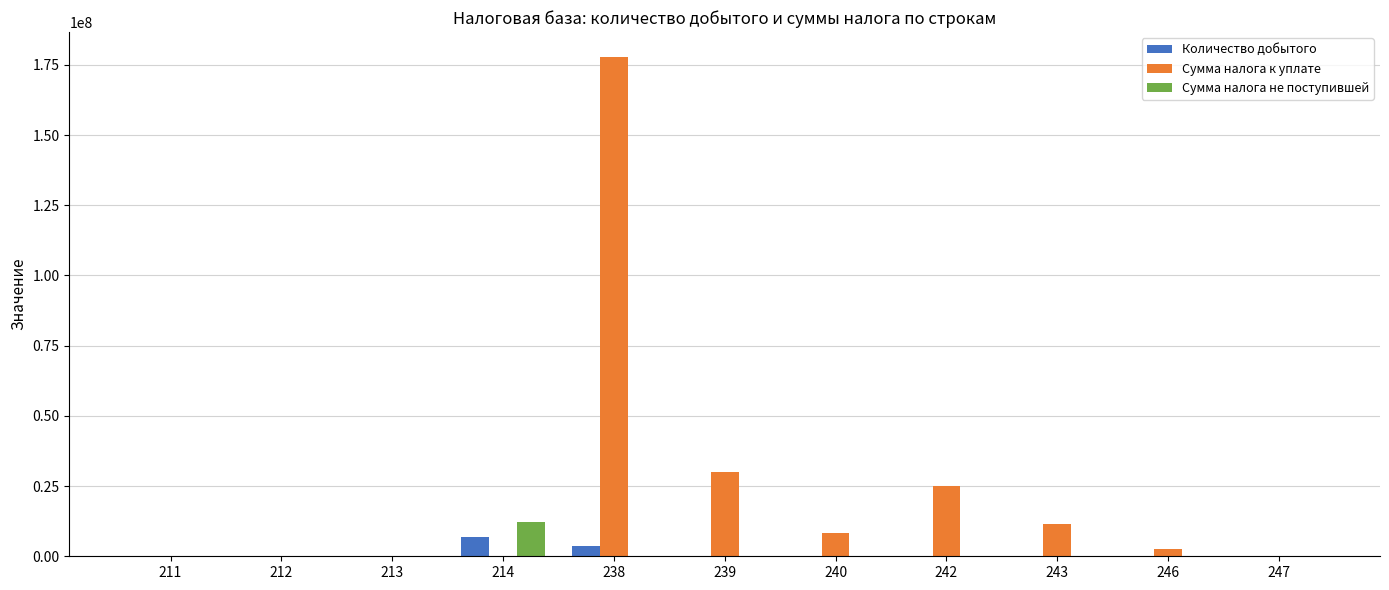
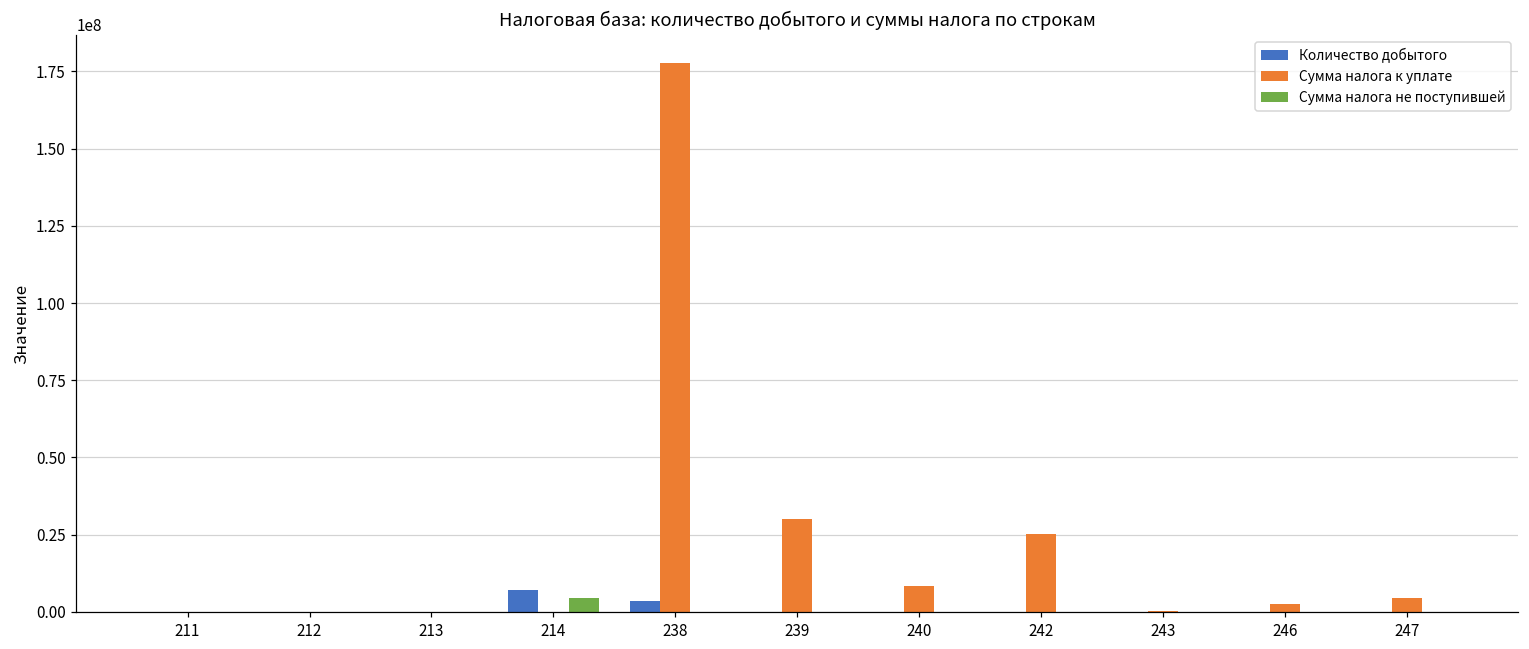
  {
    "Количество добытого": {
      "212": 0,
      "213": 0,
      "214": 7000000,
      "238": 4000000
    },
    "Сумма налога к уплате": {
      "211": 0,
      "212": 0,
      "213": 0,
      "214": 0,
      "238": 178000000,
      "239": 30000000,
      "240": 8000000,
      "242": 25000000,
-     "243": 11000000,
+     "243": 0,
      "246": 2000000,
-     "247": 0
+     "247": 4000000
    },
    "Сумма налога не поступившей": {
      "212": 0,
      "213": 0,
-     "214": 12000000,
+     "214": 5000000,
      "238": 0,
      "239": 0,
      "240": 0,
      "242": 0,
      "243": 0,
      "246": 0,
      "247": 0
    }
  }
